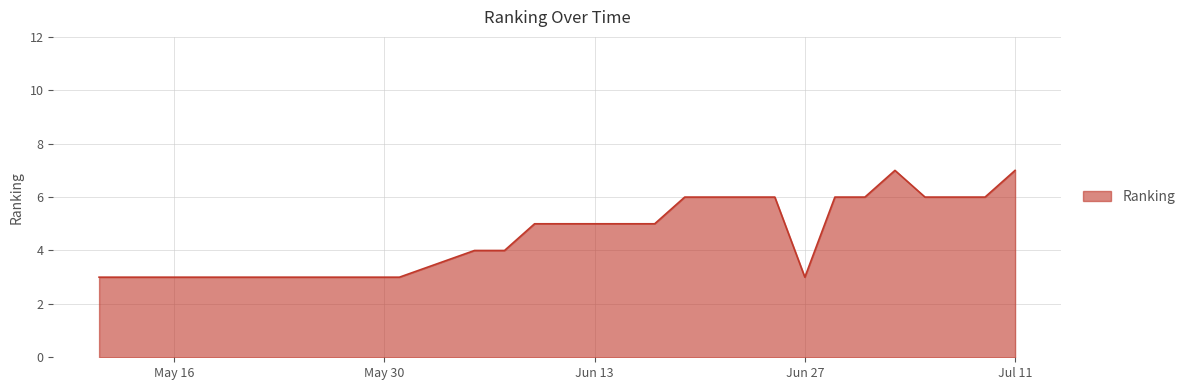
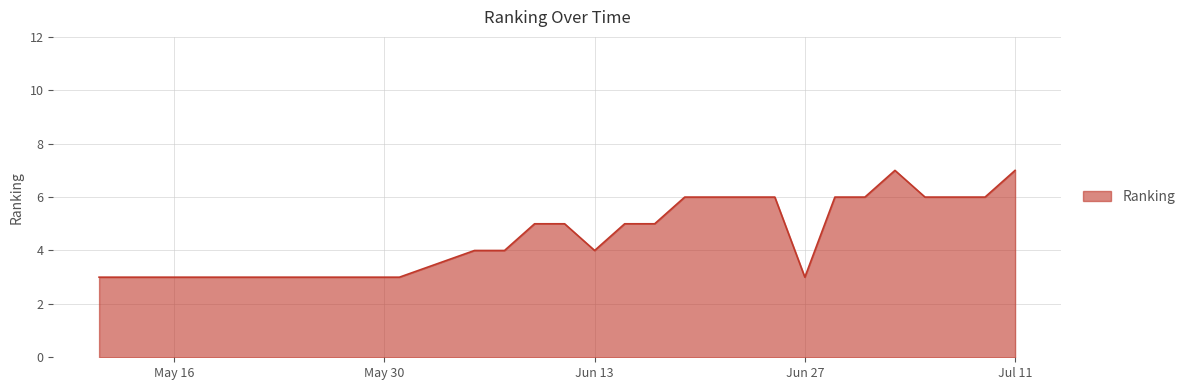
  {
    "May 16": 3,
-   "Jun 13": 5,
+   "Jun 13": 4,
    "Jun 27": 3,
    "Jul 11": 7
  }
